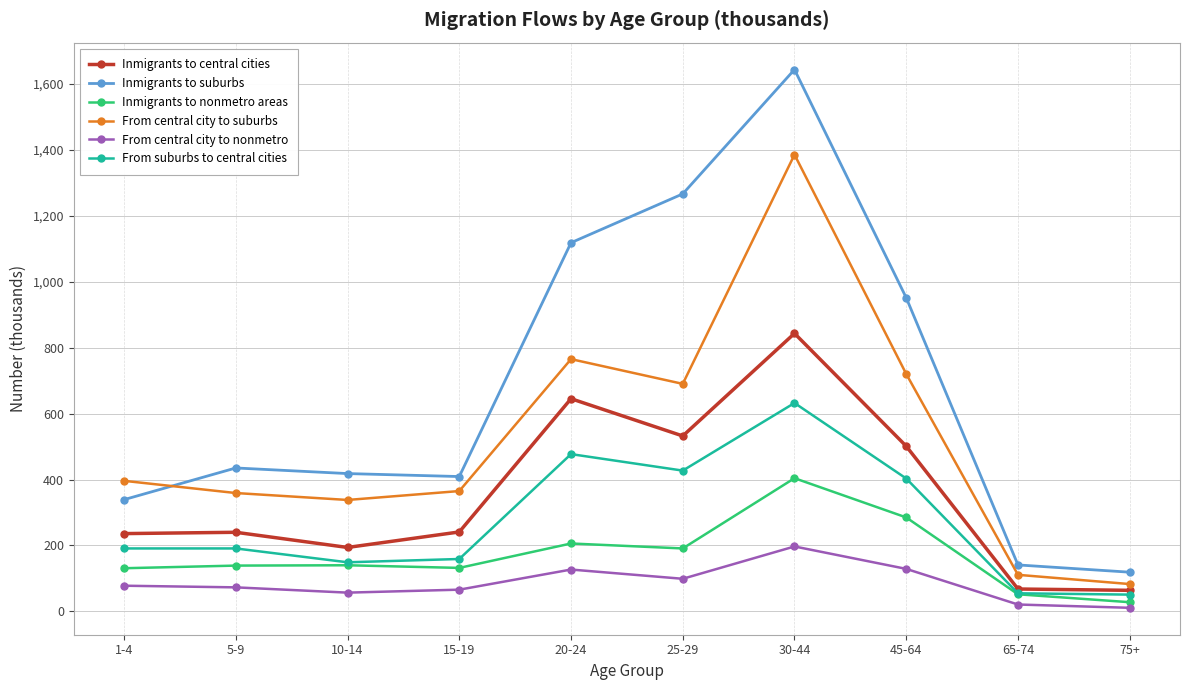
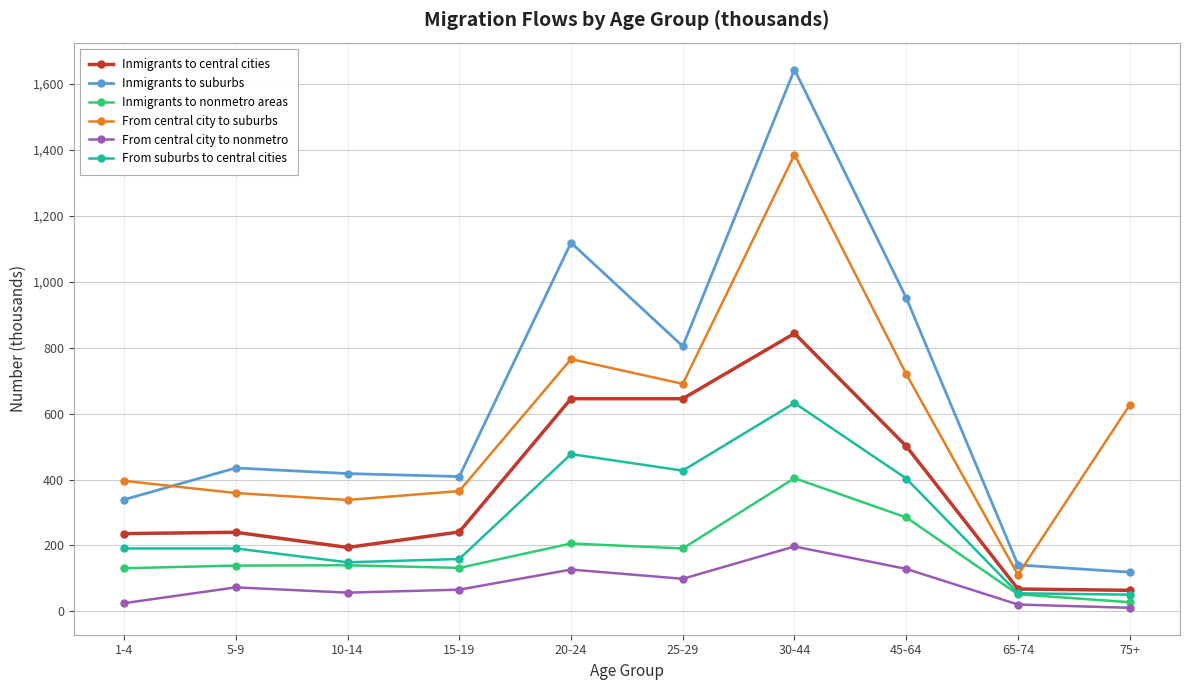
  {
    "Inmigrants to central cities": {
      "1-4": "240",
      "5-9": "240",
      "10-14": "190",
      "15-19": "240",
      "20-24": "650",
-     "25-29": "530",
+     "25-29": "650",
      "30-44": "840",
      "45-64": "500",
      "65-74": "70",
      "75+": "60"
    },
    "Inmigrants to suburbs": {
      "1-4": "340",
      "5-9": "440",
      "10-14": "420",
      "15-19": "410",
      "20-24": "1,120",
-     "25-29": "1,270",
+     "25-29": "800",
      "30-44": "1,640",
      "45-64": "950",
      "65-74": "140",
      "75+": "120"
    },
    "From central city to suburbs": {
      "1-4": "400",
      "5-9": "360",
      "10-14": "340",
      "15-19": "370",
      "20-24": "770",
      "25-29": "690",
      "30-44": "1,390",
      "45-64": "720",
      "65-74": "110",
-     "75+": "80"
+     "75+": "630"
    },
    "From central city to nonmetro": {
-     "1-4": "80",
+     "1-4": "30",
      "5-9": "70",
      "10-14": "60",
      "15-19": "70",
      "20-24": "130",
      "25-29": "100",
      "30-44": "200",
      "45-64": "130",
      "65-74": "20",
      "75+": "10"
    }
  }
